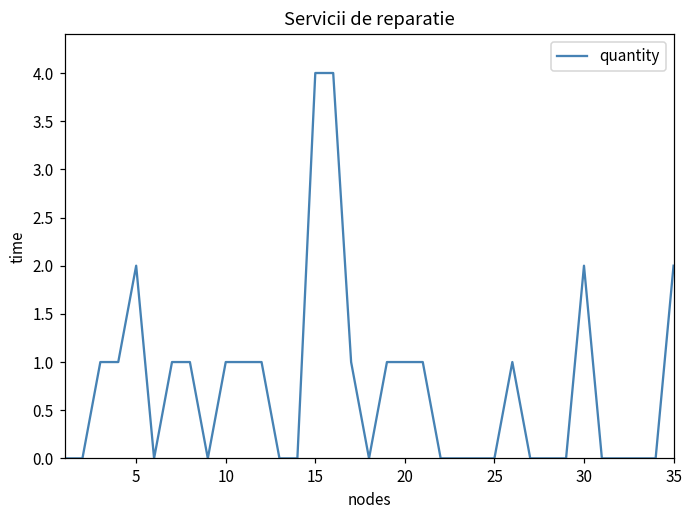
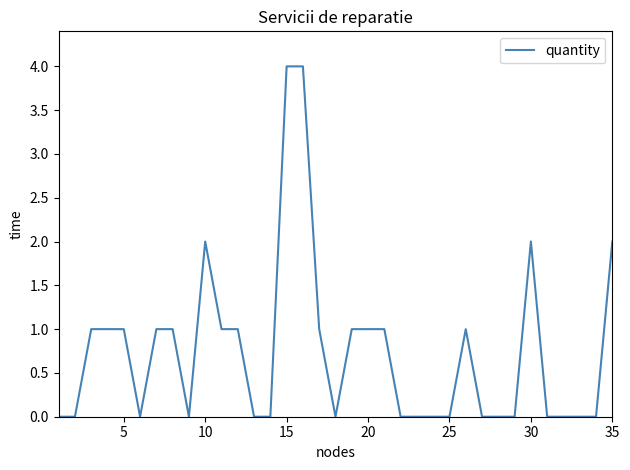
  {
-   "5": 2,
-   "10": 1,
+   "5": 1,
+   "10": 2,
    "15": 4,
    "20": 1,
    "25": 0,
    "30": 2,
    "35": 2
  }
